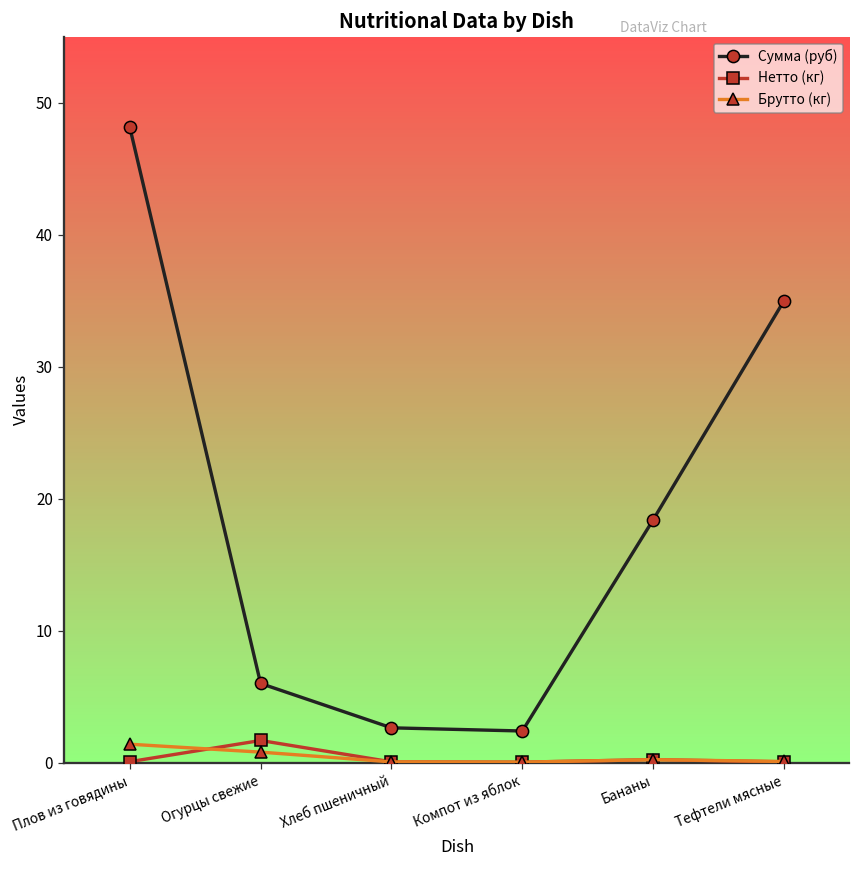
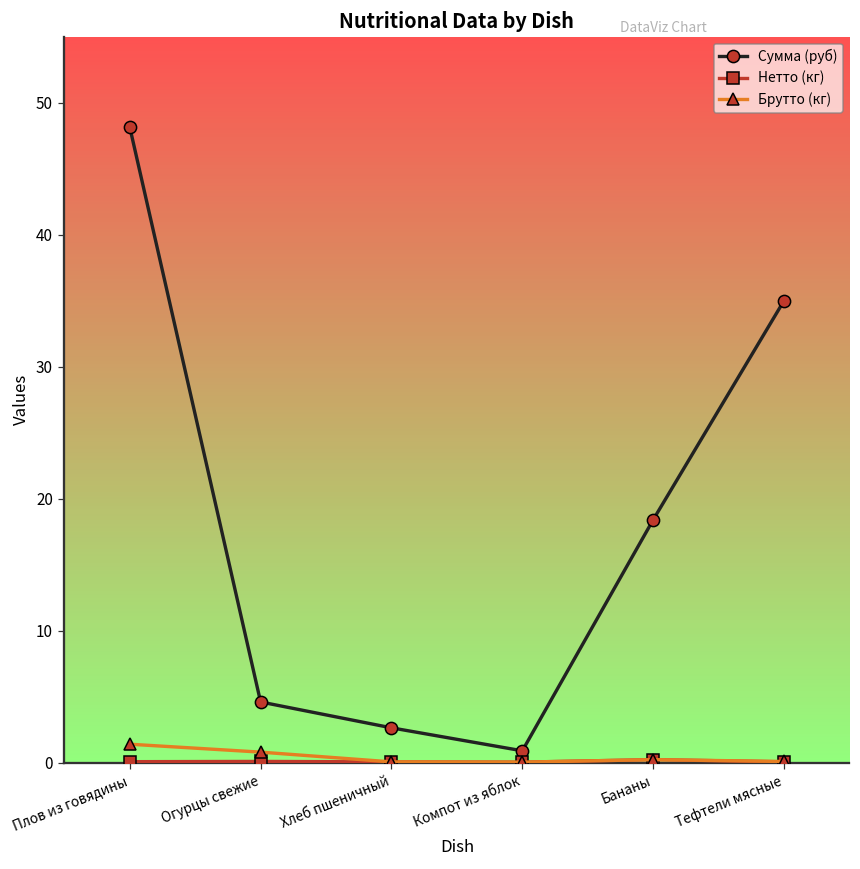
  {
    "Сумма (руб)": {
      "Плов из говядины": 48.2,
-     "Огурцы свежие": 6.0,
+     "Огурцы свежие": 4.6,
      "Хлеб пшеничный": 2.6,
-     "Компот из яблок": 2.4,
+     "Компот из яблок": 0.9,
      "Бананы": 18.4,
      "Тефтели мясные": 35.0
    },
    "Нетто (кг)": {
      "Плов из говядины": 0.1,
-     "Огурцы свежие": 1.7
+     "Огурцы свежие": 0.1
    },
    "Брутто (кг)": {
      "Плов из говядины": 1.4,
      "Огурцы свежие": 0.8
    }
  }
